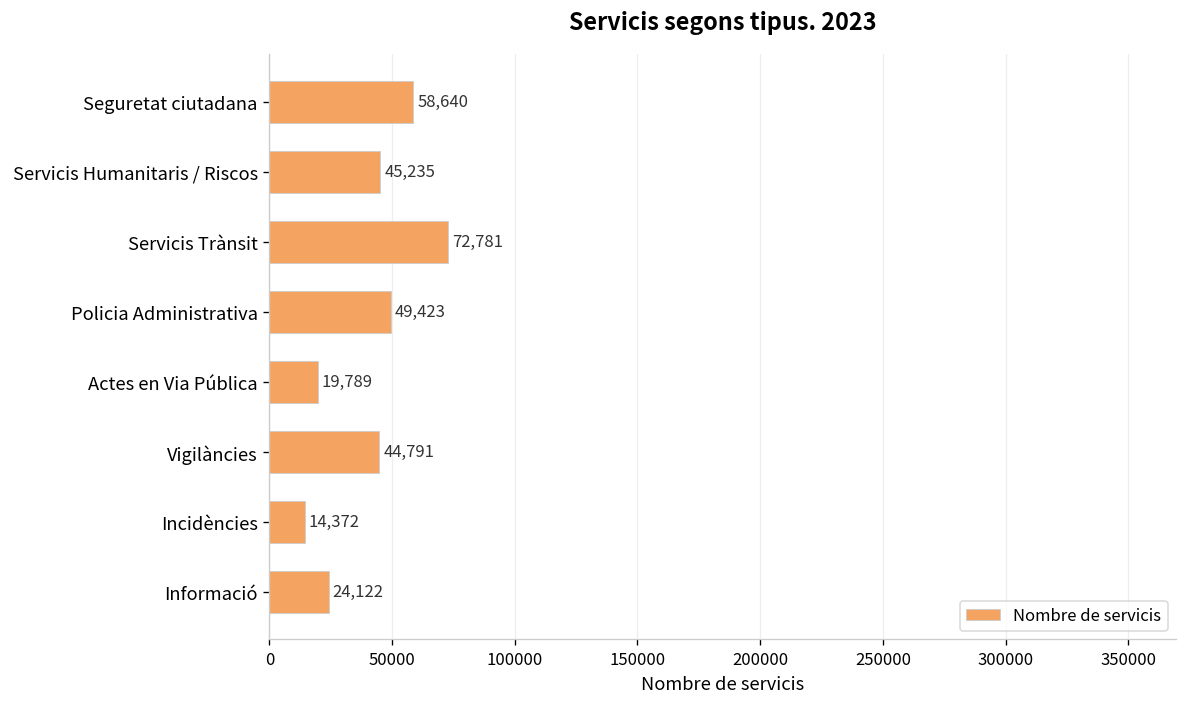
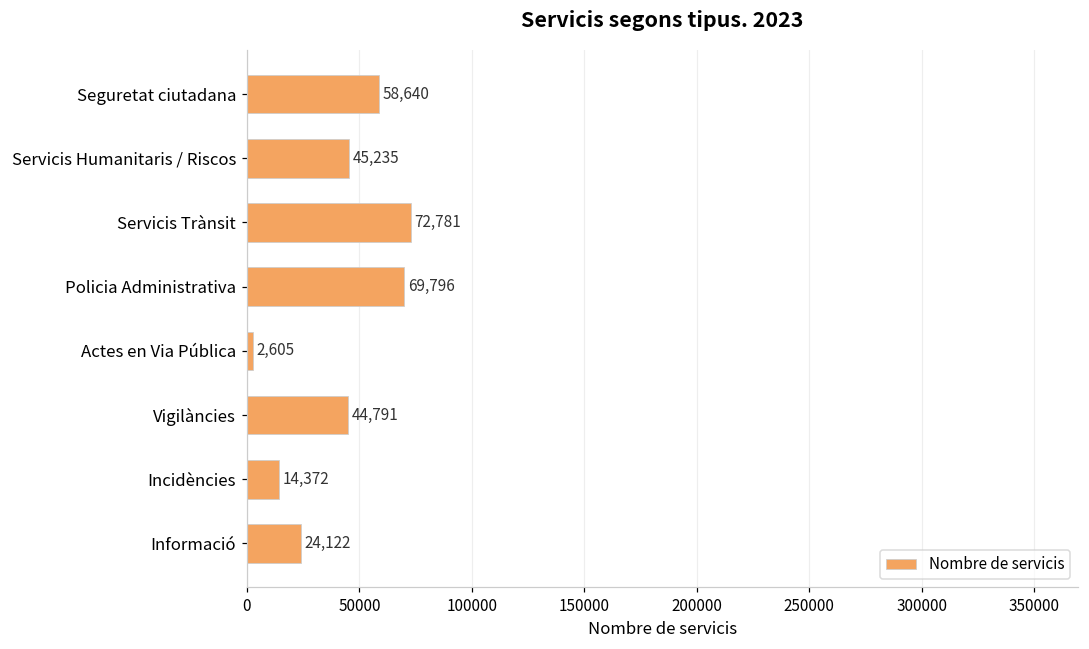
  {
    "Seguretat ciutadana": "58,640",
    "Servicis Humanitaris / Riscos": "45,235",
    "Servicis Trànsit": "72,781",
-   "Policia Administrativa": "49,423",
-   "Actes en Via Pública": "19,789",
+   "Policia Administrativa": "69,796",
+   "Actes en Via Pública": "2,605",
    "Vigilàncies": "44,791",
    "Incidències": "14,372",
    "Informació": "24,122"
  }
